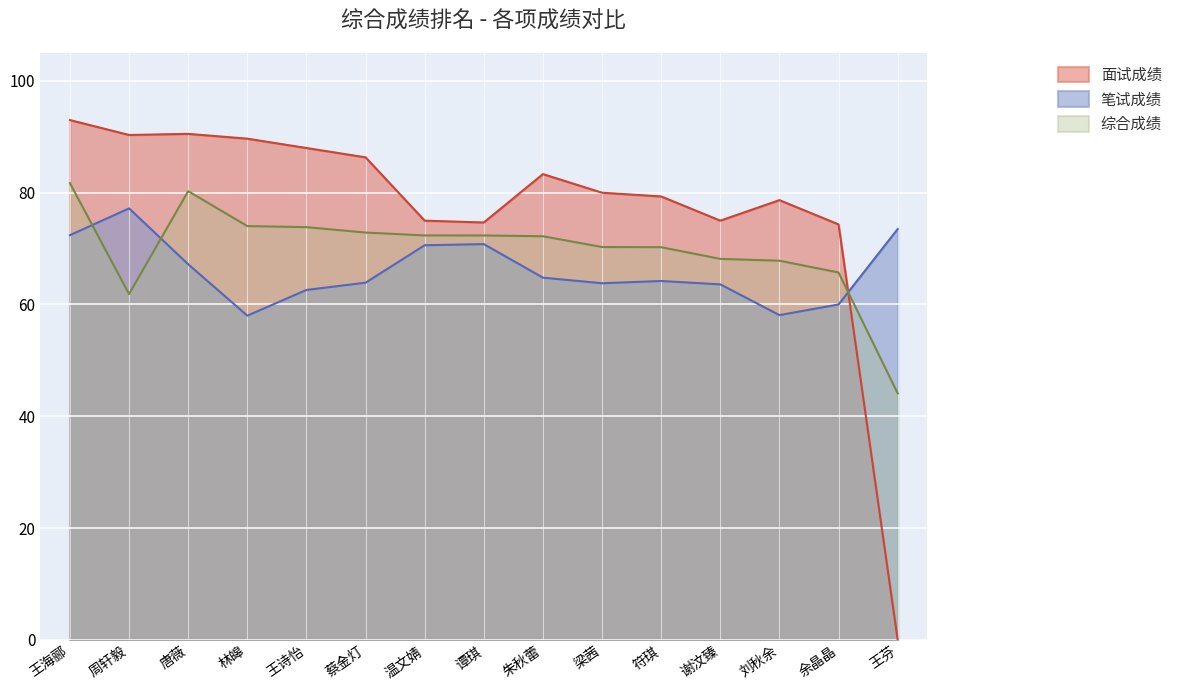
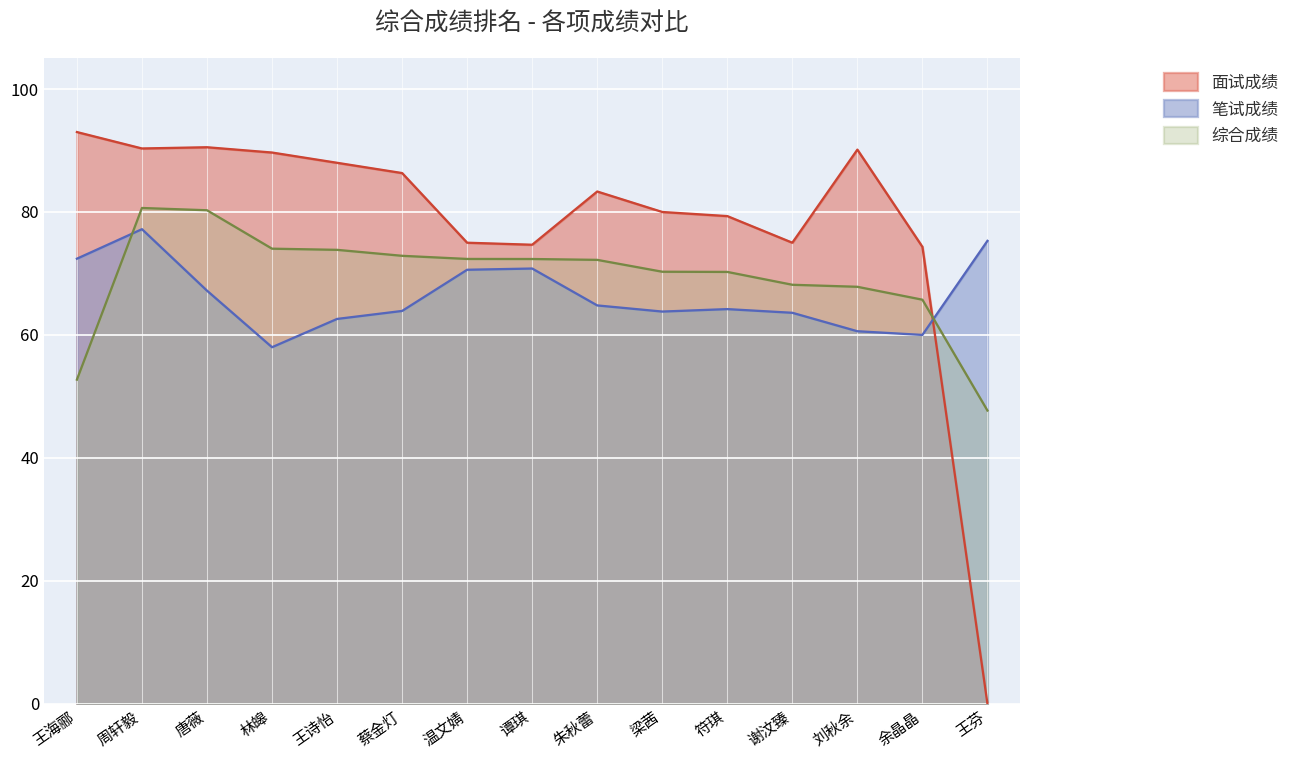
  {
    "面试成绩": {
      "王海郦": 93,
      "周轩毅": 90,
      "唐薇": 91,
      "林皞": 90,
      "王诗怡": 88,
      "蔡金灯": 86,
      "温文婧": 75,
      "谭琪": 75,
      "朱秋蕾": 83,
      "梁茜": 80,
      "符琪": 79,
      "谢汶臻": 75,
-     "刘秋余": 79,
+     "刘秋余": 90,
      "余晶晶": 74,
      "王芬": 0
    },
    "笔试成绩": {
      "王海郦": 72,
      "周轩毅": 77,
      "唐薇": 67,
      "林皞": 58,
      "王诗怡": 63,
      "蔡金灯": 64,
      "温文婧": 71,
      "谭琪": 71,
      "朱秋蕾": 65,
      "梁茜": 64,
      "符琪": 64,
      "谢汶臻": 64,
-     "刘秋余": 58,
+     "刘秋余": 61,
      "余晶晶": 60,
-     "王芬": 74
+     "王芬": 75
    },
    "综合成绩": {
-     "王海郦": 82,
-     "周轩毅": 62,
+     "王海郦": 53,
+     "周轩毅": 81,
      "唐薇": 80,
      "林皞": 74,
      "王诗怡": 74,
      "蔡金灯": 73,
      "温文婧": 72,
      "谭琪": 72,
      "朱秋蕾": 72,
      "梁茜": 70,
      "符琪": 70,
      "谢汶臻": 68,
      "刘秋余": 68,
      "余晶晶": 66,
-     "王芬": 44
+     "王芬": 48
    }
  }
